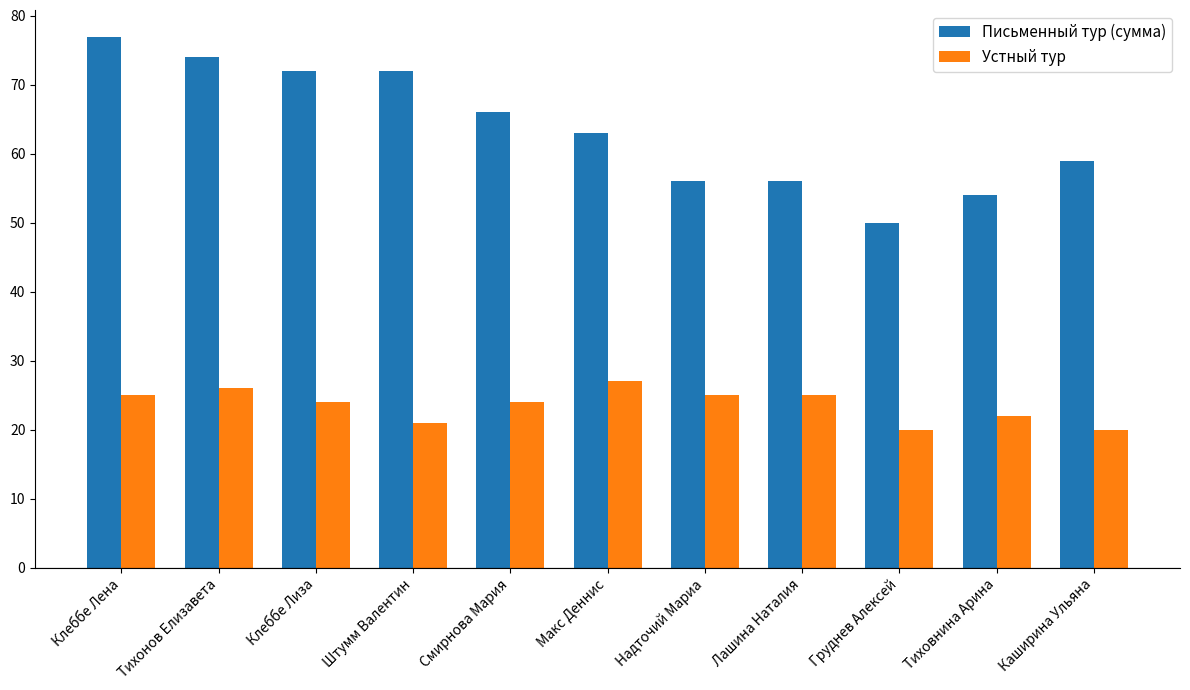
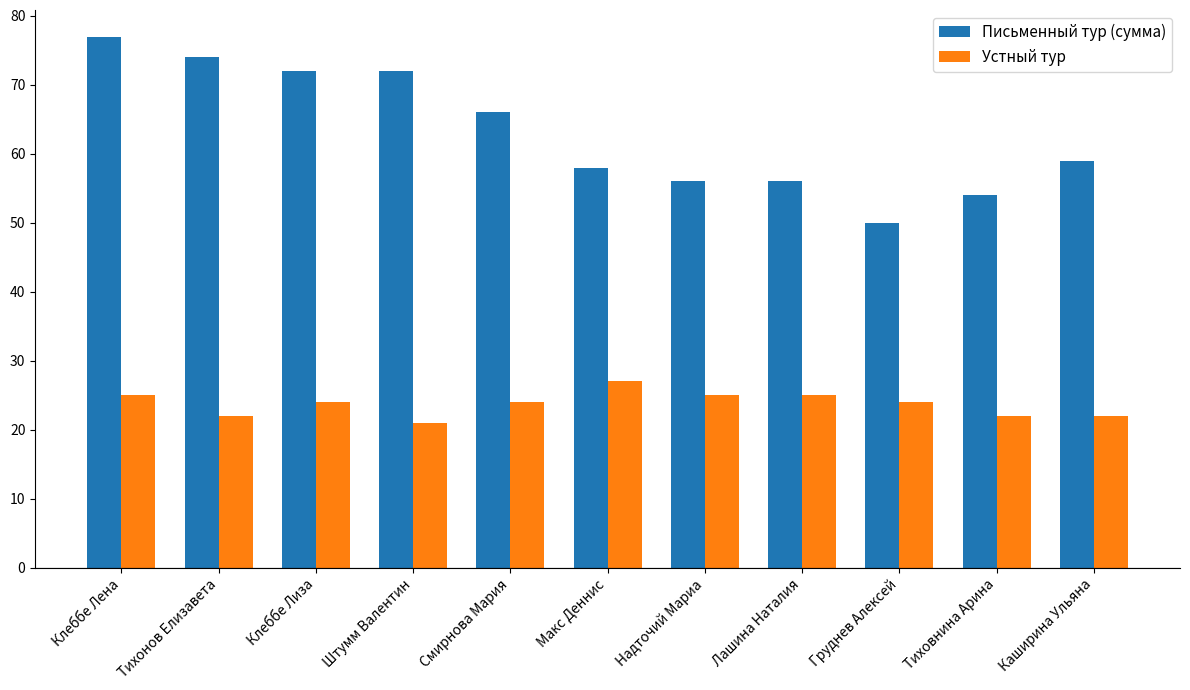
  {
    "Письменный тур (сумма)": {
      "Клеббе Лена": 77,
      "Тихонов Елизавета": 74,
      "Клеббе Лиза": 72,
      "Штумм Валентин": 72,
      "Смирнова Мария": 66,
-     "Макс Деннис": 63,
+     "Макс Деннис": 58,
      "Надточий Мариа": 56,
      "Лашина Наталия": 56,
      "Груднев Алексей": 50,
      "Тиховнина Арина": 54,
      "Каширина Ульяна": 59
    },
    "Устный тур": {
      "Клеббе Лена": 25,
-     "Тихонов Елизавета": 26,
+     "Тихонов Елизавета": 22,
      "Клеббе Лиза": 24,
      "Штумм Валентин": 21,
      "Смирнова Мария": 24,
      "Макс Деннис": 27,
      "Надточий Мариа": 25,
      "Лашина Наталия": 25,
-     "Груднев Алексей": 20,
+     "Груднев Алексей": 24,
      "Тиховнина Арина": 22,
-     "Каширина Ульяна": 20
+     "Каширина Ульяна": 22
    }
  }
